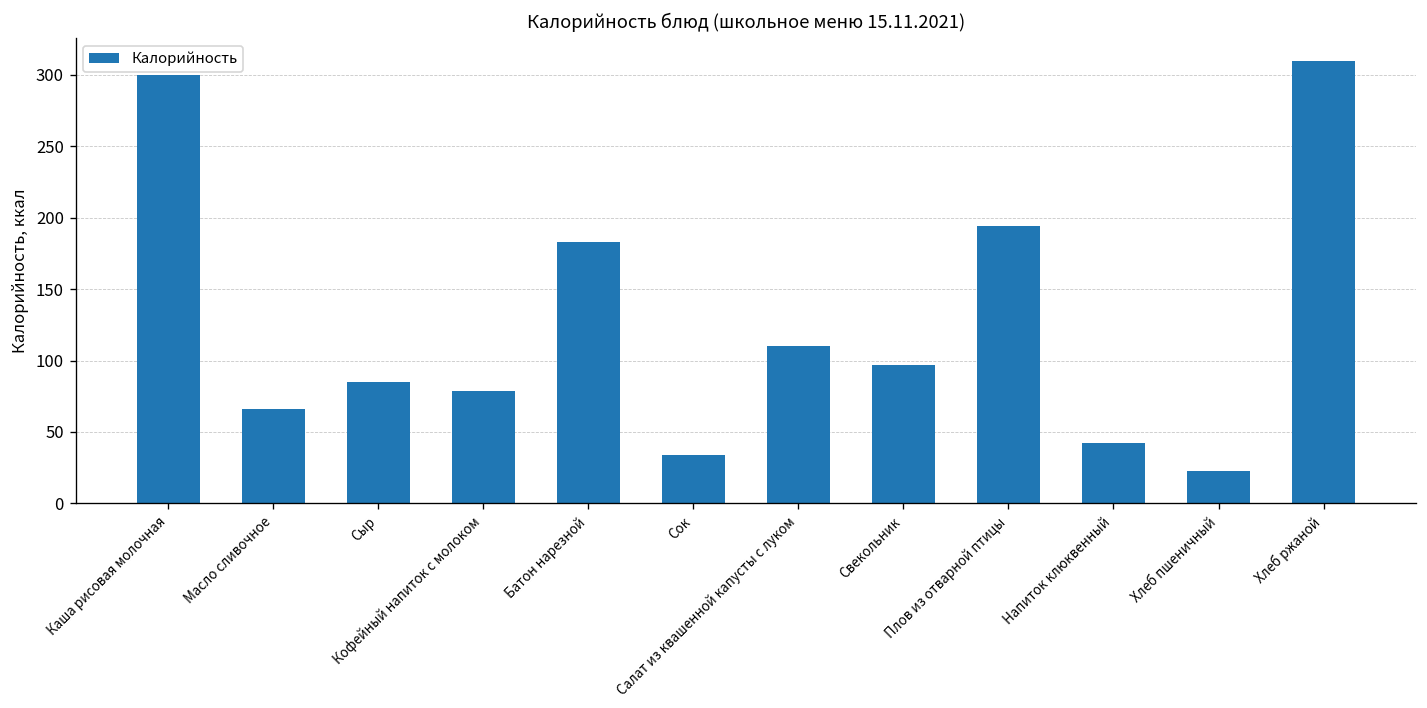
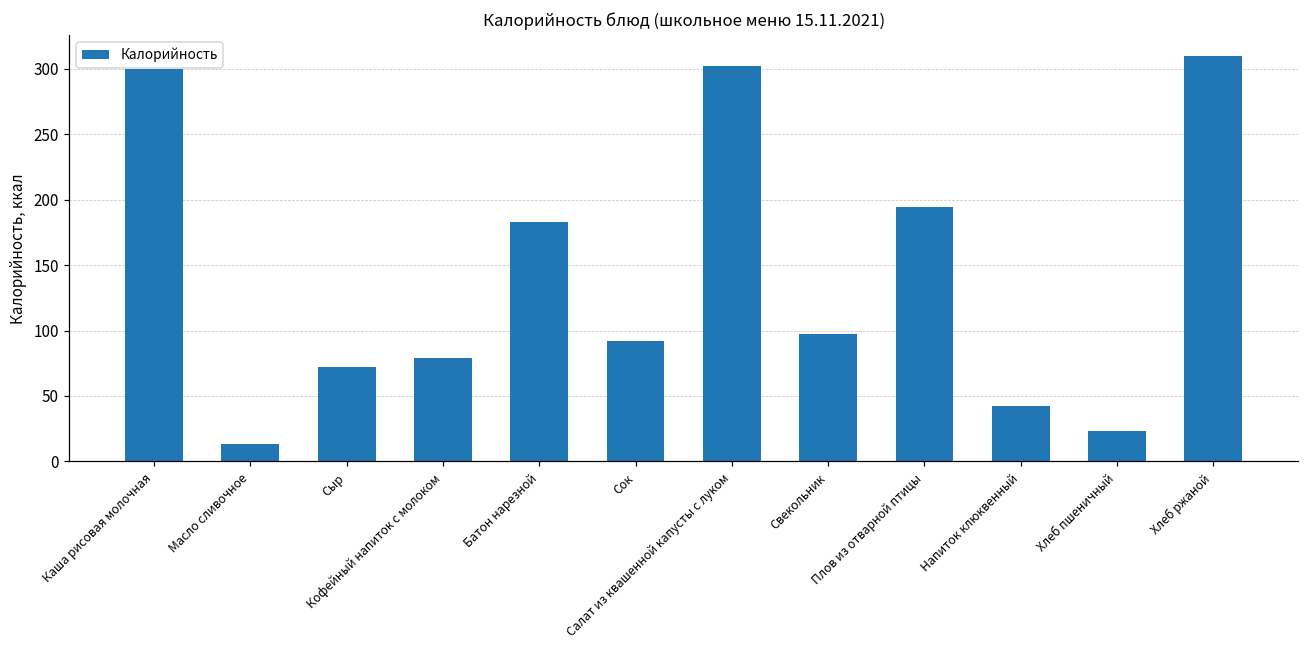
  {
    "Каша рисовая молочная": 300,
-   "Масло сливочное": 66,
-   "Сыр": 85,
+   "Масло сливочное": 13,
+   "Сыр": 72,
    "Кофейный напиток с молоком": 79,
    "Батон нарезной": 183,
-   "Сок": 34,
-   "Салат из квашенной капусты с луком": 110,
+   "Сок": 92,
+   "Салат из квашенной капусты с луком": 302,
    "Свекольник": 97,
    "Плов из отварной птицы": 194,
    "Напиток клюквенный": 42,
    "Хлеб пшеничный": 23,
    "Хлеб ржаной": 310
  }
